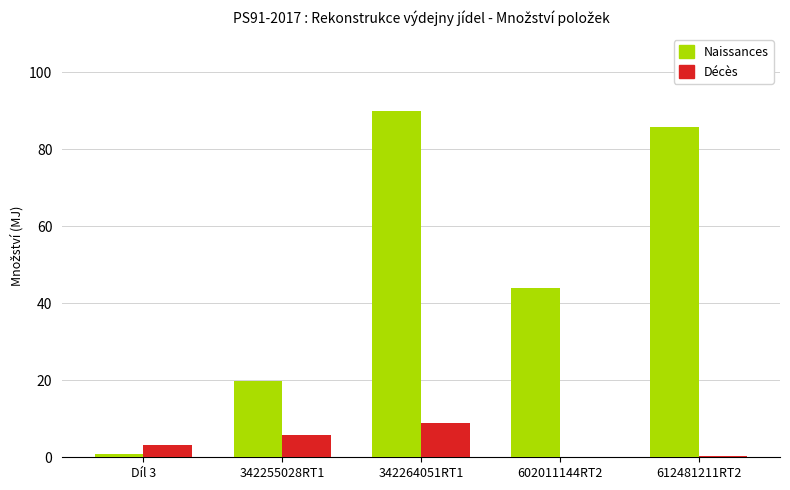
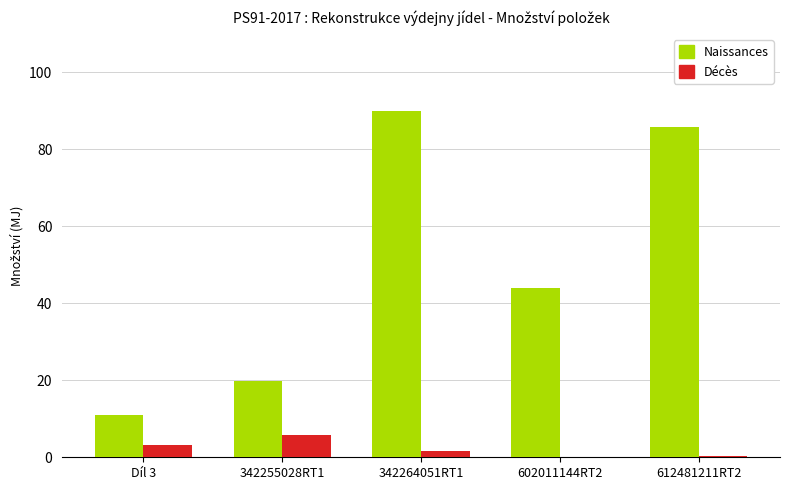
  {
    "Naissances": {
-     "Díl 3": 1,
+     "Díl 3": 11,
      "342255028RT1": 20,
      "342264051RT1": 90,
      "602011144RT2": 44,
      "612481211RT2": 86
    },
    "Décès": {
      "Díl 3": 3,
      "342255028RT1": 6,
-     "342264051RT1": 9
+     "342264051RT1": 2
    }
  }
